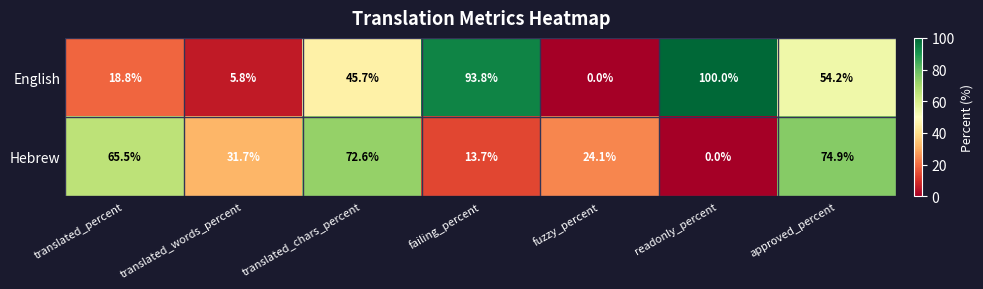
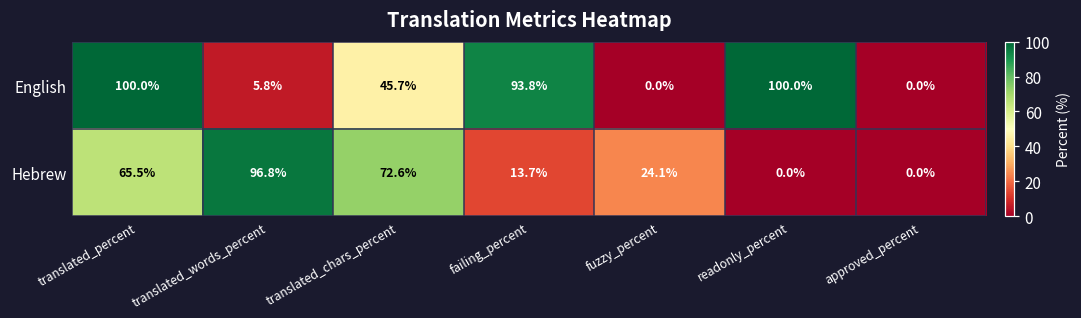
  {
    "English": {
-     "translated_percent": "18.8%",
+     "translated_percent": "100.0%",
      "translated_words_percent": "5.8%",
      "translated_chars_percent": "45.7%",
      "failing_percent": "93.8%",
      "fuzzy_percent": "0.0%",
      "readonly_percent": "100.0%",
-     "approved_percent": "54.2%"
+     "approved_percent": "0.0%"
    },
    "Hebrew": {
      "translated_percent": "65.5%",
-     "translated_words_percent": "31.7%",
+     "translated_words_percent": "96.8%",
      "translated_chars_percent": "72.6%",
      "failing_percent": "13.7%",
      "fuzzy_percent": "24.1%",
      "readonly_percent": "0.0%",
-     "approved_percent": "74.9%"
+     "approved_percent": "0.0%"
    }
  }
